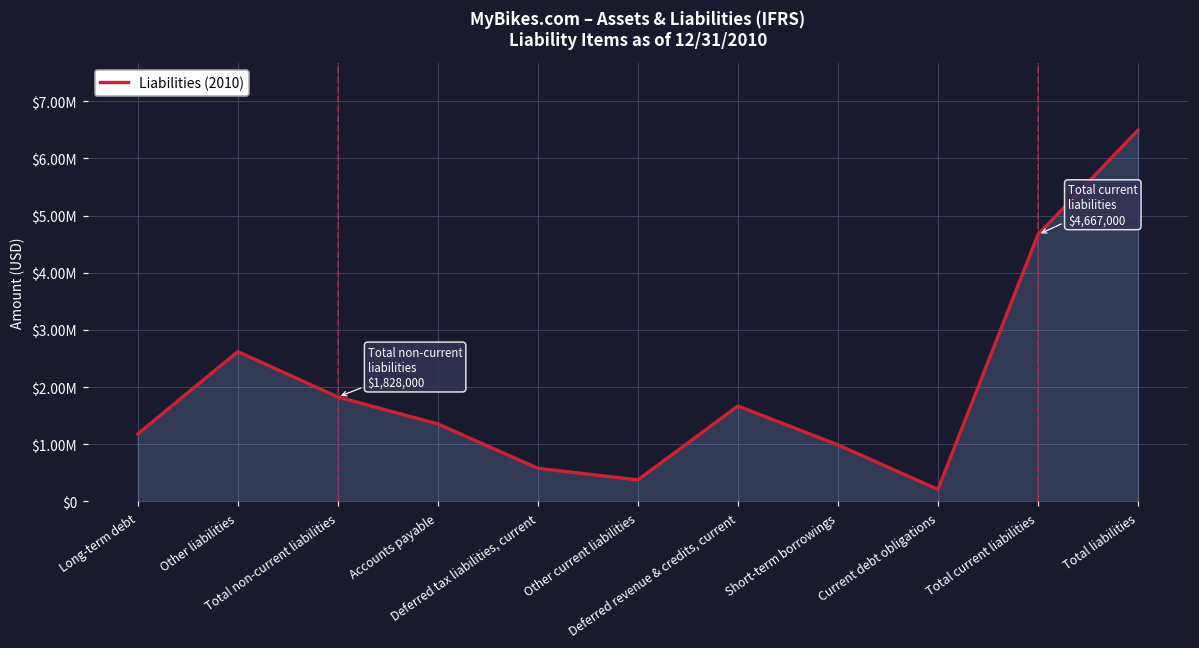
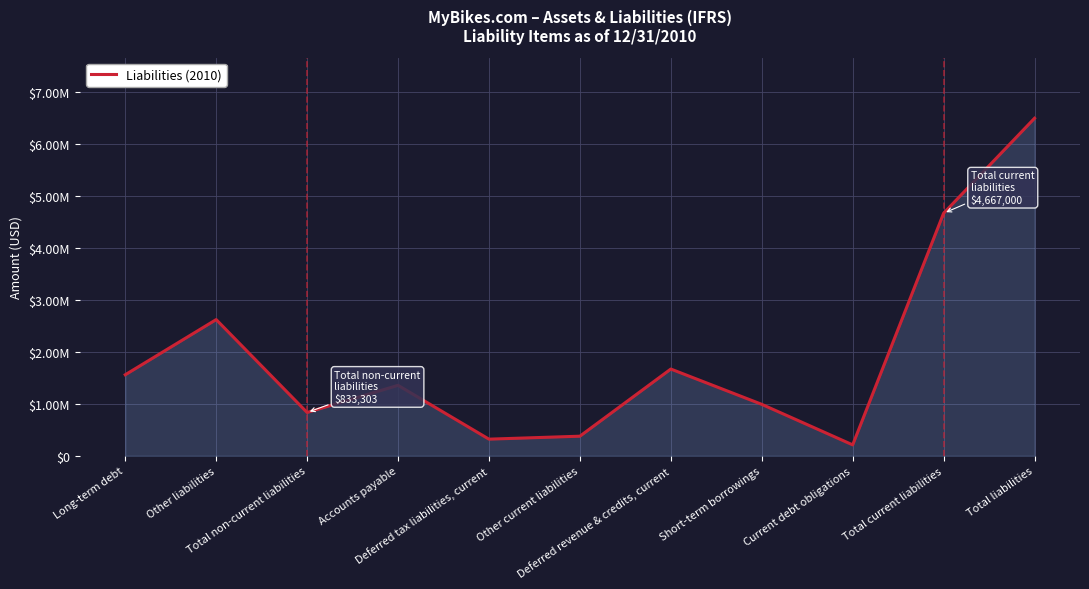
  {
-   "Long-term debt": "$1200000",
-   "Total non-current liabilities": "$1,828,000",
-   "Deferred tax liabilities, current": "$600000"
+   "Long-term debt": "$1600000",
+   "Total non-current liabilities": "$833,303",
+   "Deferred tax liabilities, current": "$300000"
  }
